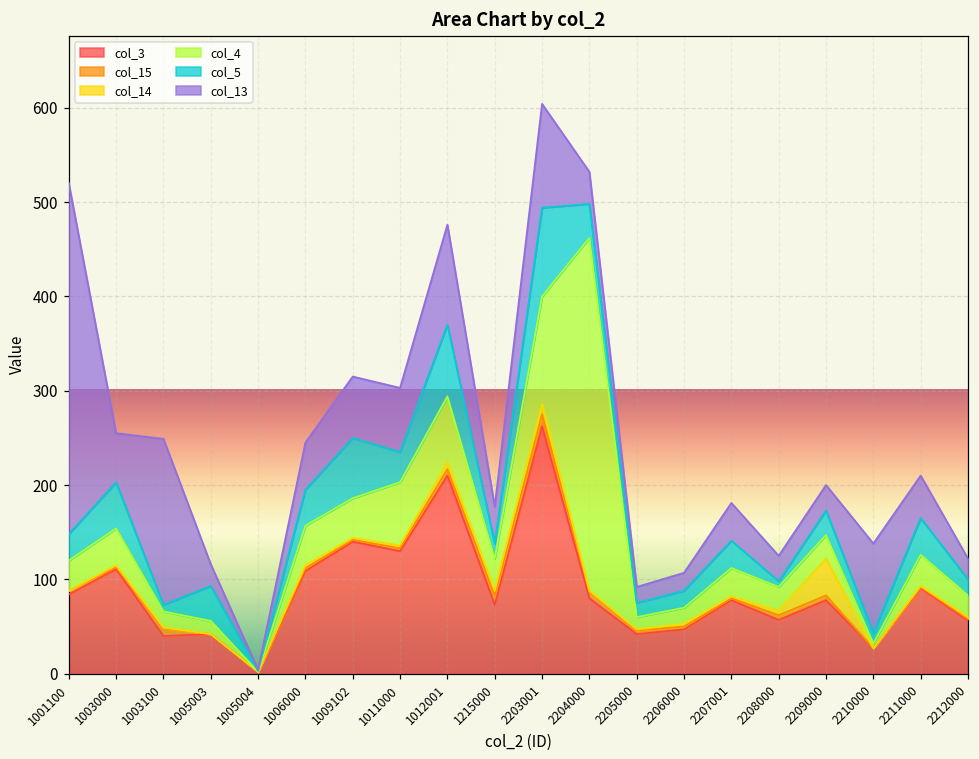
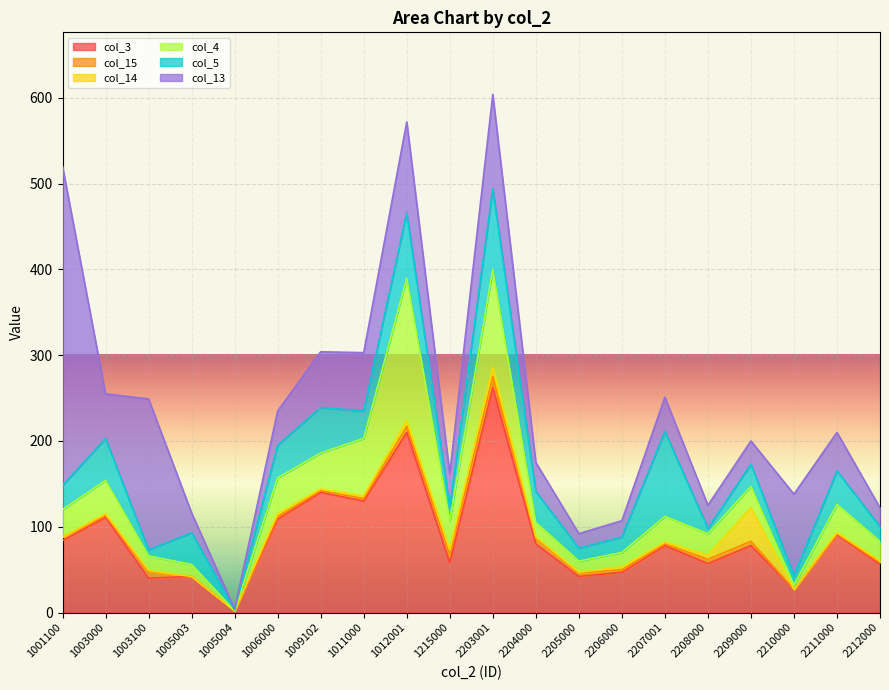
  {
    "col_3": {
      "1001100": 80,
      "1003100": 40,
      "1011000": 130,
      "1012001": 210,
-     "1215000": 70,
+     "1215000": 60,
      "2203001": 260,
      "2204000": 80,
      "2205000": 40,
      "2206000": 50,
      "2208000": 60,
      "2209000": 80
    },
    "col_15": {
      "1012001": 10,
      "1215000": 10,
      "2203001": 10,
      "2208000": 10,
      "2209000": 10
    },
    "col_14": {
      "1006000": 0,
      "1012001": 10,
      "1215000": 10,
      "2203001": 10,
      "2208000": 10,
      "2209000": 40
    },
    "col_4": {
      "1001100": 30,
      "1003000": 40,
      "1003100": 20,
      "1005003": 10,
      "1006000": 40,
      "1009102": 40,
      "1011000": 70,
-     "1012001": 70,
+     "1012001": 170,
      "1215000": 30,
      "2203001": 110,
-     "2204000": 370,
+     "2204000": 20,
      "2205000": 10,
      "2206000": 20,
      "2207001": 30,
      "2208000": 30,
      "2209000": 30,
      "2210000": 10,
      "2211000": 30,
      "2212000": 20
    },
    "col_5": {
      "1001100": 30,
      "1003000": 50,
      "1003100": 10,
      "1005003": 40,
      "1006000": 40,
-     "1009102": 60,
+     "1009102": 50,
      "1011000": 30,
      "1012001": 80,
      "1215000": 20,
      "2203001": 90,
      "2204000": 40,
      "2205000": 20,
      "2206000": 20,
-     "2207001": 30,
+     "2207001": 100,
      "2208000": 10,
      "2209000": 30,
      "2210000": 10,
      "2211000": 40,
      "2212000": 20
    },
    "col_13": {
      "1001100": 370,
      "1003000": 50,
      "1003100": 180,
      "1005003": 20,
-     "1006000": 50,
+     "1006000": 40,
      "1009102": 70,
      "1011000": 70,
      "1012001": 110,
      "1215000": 40,
      "2203001": 110,
      "2204000": 30,
      "2205000": 20,
      "2206000": 20,
      "2207001": 40,
      "2208000": 30,
      "2209000": 30,
      "2210000": 100,
      "2211000": 50,
      "2212000": 20
    }
  }
